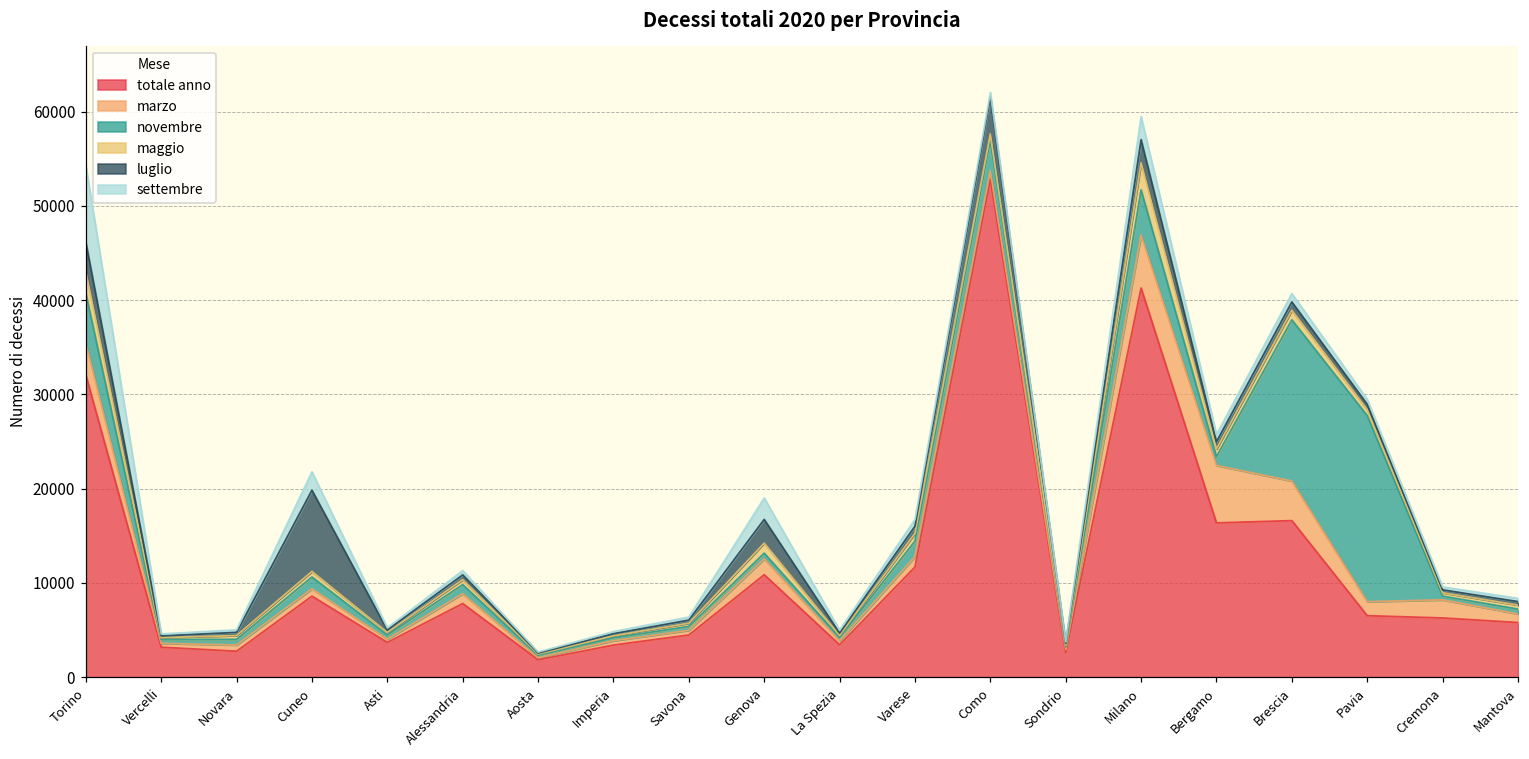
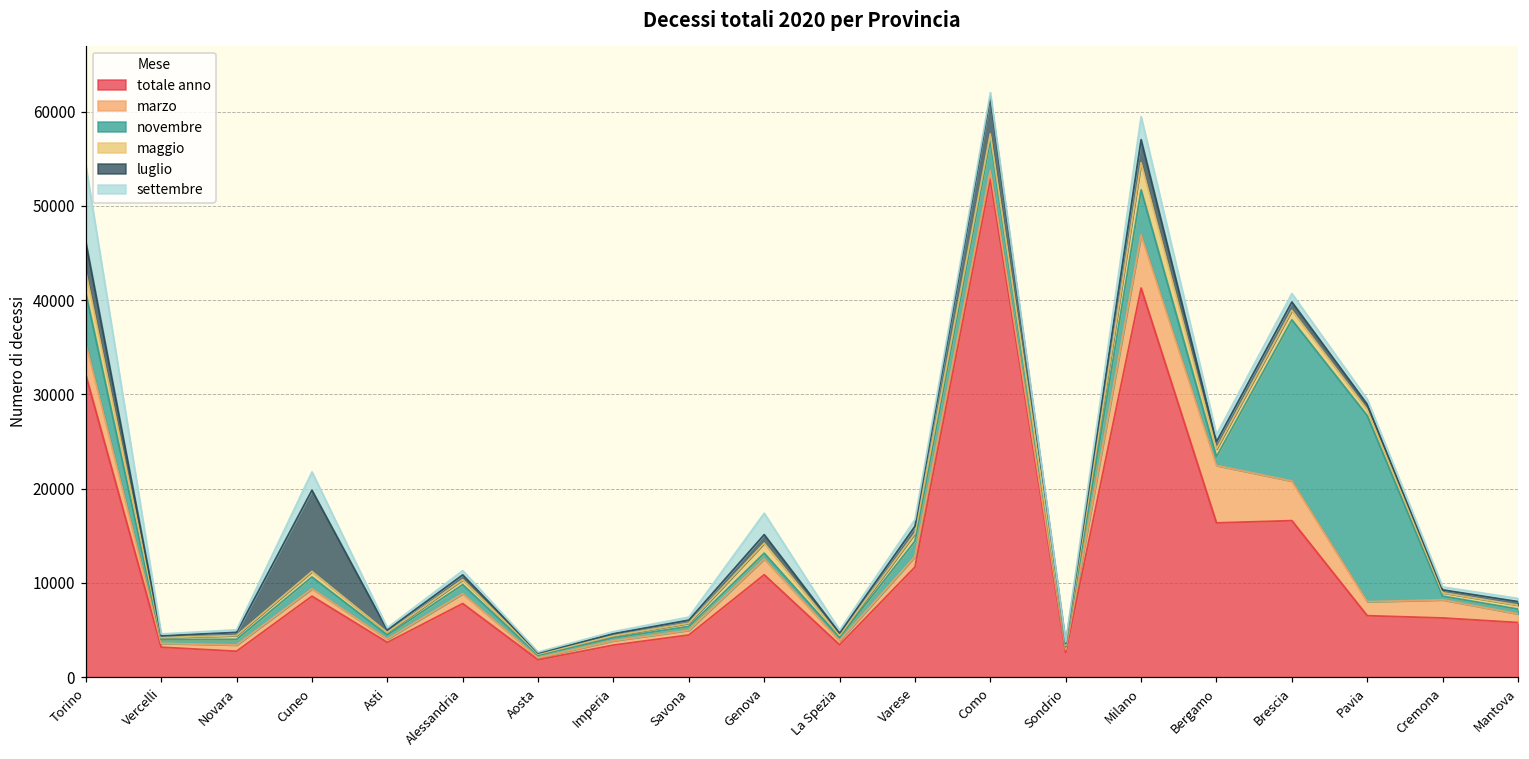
  {
    "totale anno": {
      "Torino": 32000,
      "Vercelli": 3000,
      "Novara": 3000,
      "Cuneo": 9000,
      "Asti": 4000,
      "Alessandria": 8000,
      "Imperia": 3000,
      "Savona": 4000,
      "Genova": 11000,
      "La Spezia": 3000,
      "Varese": 12000,
      "Como": 53000,
      "Sondrio": 3000,
      "Milano": 41000,
      "Bergamo": 16000,
      "Brescia": 17000,
      "Pavia": 7000,
      "Cremona": 6000,
      "Mantova": 6000
    },
    "novembre": {
      "Torino": 5000,
      "Novara": 1000,
      "Cuneo": 1000,
      "Alessandria": 1000,
      "Savona": 0,
      "Genova": 1000,
      "Varese": 2000,
      "Como": 3000,
      "Milano": 5000,
      "Bergamo": 1000,
      "Brescia": 17000,
      "Pavia": 20000,
      "Cremona": 0,
      "Mantova": 1000
    },
    "luglio": {
      "Torino": 3000,
      "Cuneo": 9000,
      "Alessandria": 1000,
      "Savona": 0,
-     "Genova": 3000,
+     "Genova": 1000,
      "Varese": 1000,
      "Como": 4000,
      "Milano": 2000,
      "Bergamo": 1000,
      "Brescia": 1000,
      "Pavia": 1000,
      "Cremona": 0,
      "Mantova": 0
    },
    "settembre": {
      "Torino": 8000,
      "Cuneo": 2000,
      "Alessandria": 0,
      "Savona": 0,
      "Genova": 2000,
      "La Spezia": 0,
      "Varese": 1000,
      "Como": 0,
      "Milano": 2000,
      "Bergamo": 1000,
      "Brescia": 1000,
      "Pavia": 1000,
      "Cremona": 0,
      "Mantova": 0
    }
  }
